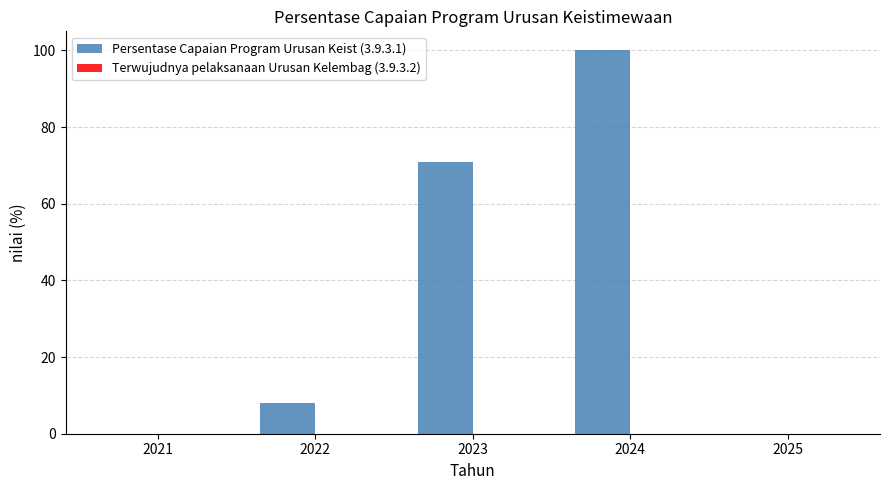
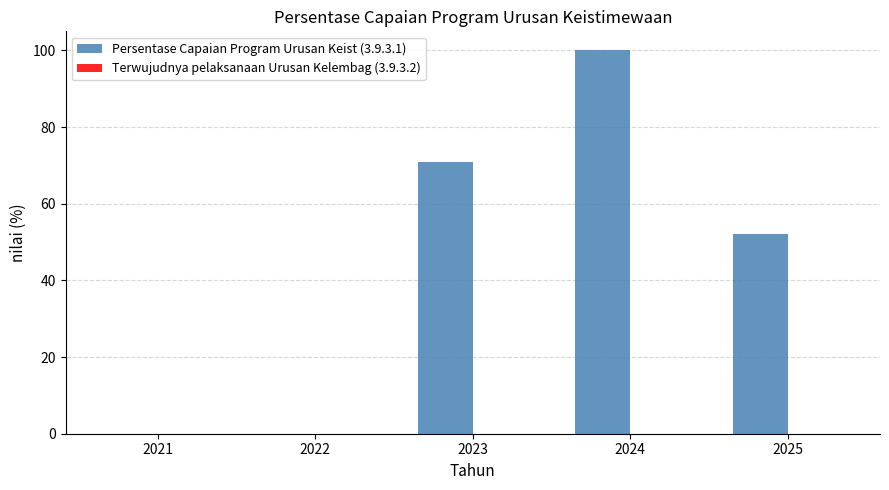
  {
    "Persentase Capaian Program Urusan Keist (3.9.3.1)": {
      "2021": 0,
-     "2022": 8,
+     "2022": 0,
      "2023": 71,
      "2024": 100,
-     "2025": 0
+     "2025": 52
    },
    "Terwujudnya pelaksanaan Urusan Kelembag (3.9.3.2)": {
      "2021": 0,
      "2022": 0,
      "2023": 0,
      "2024": 0,
      "2025": 0
    }
  }
